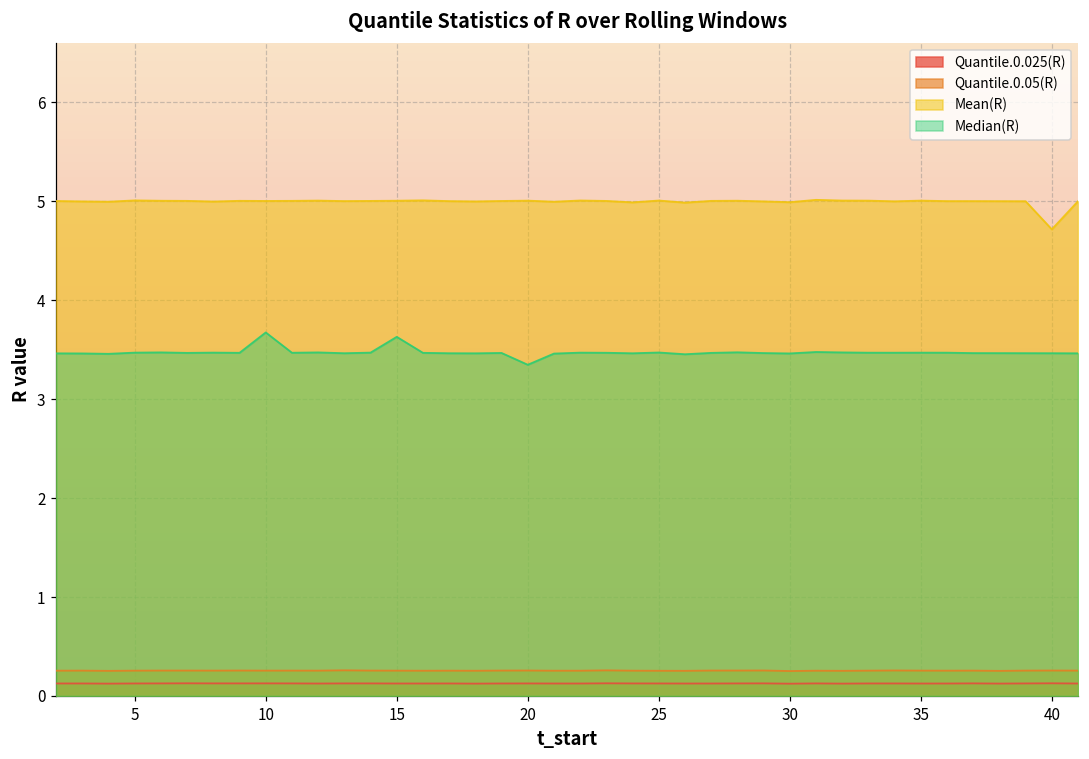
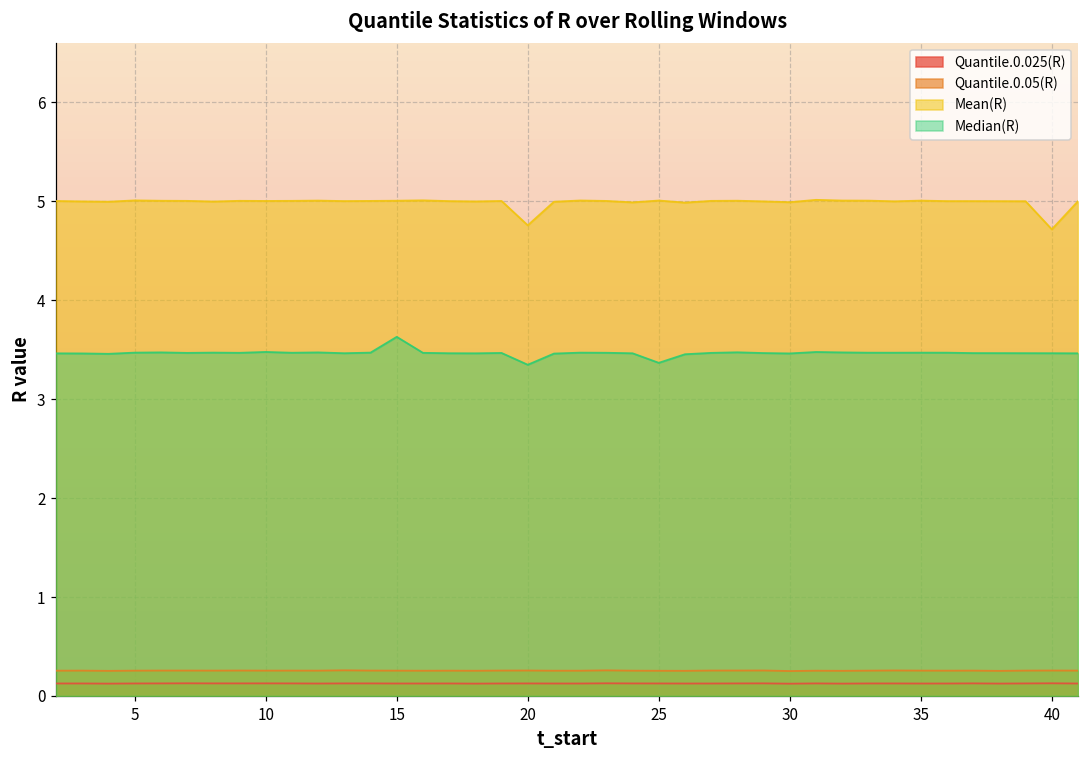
  {
    "Mean(R)": {
      "5": 5.0,
      "10": 5.0,
      "15": 5.0,
-     "20": 5.0,
+     "20": 4.8,
      "25": 5.0,
      "30": 5.0,
      "35": 5.0,
      "40": 4.7
    },
    "Median(R)": {
      "5": 3.5,
-     "10": 3.7,
+     "10": 3.5,
      "15": 3.6,
      "20": 3.3,
-     "25": 3.5,
+     "25": 3.4,
      "30": 3.5,
      "35": 3.5,
      "40": 3.5
    }
  }
